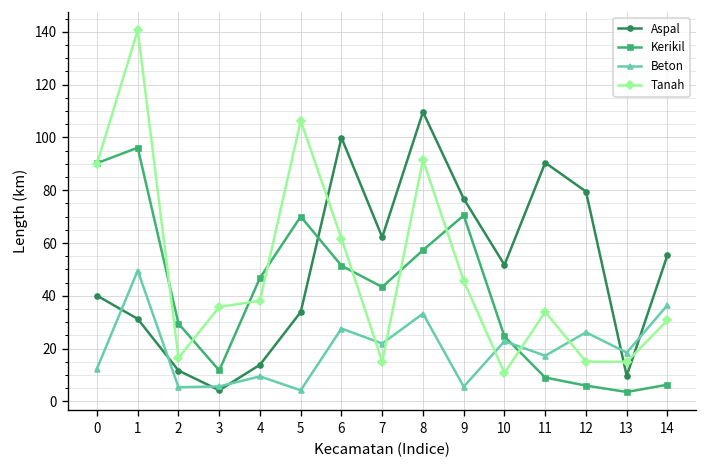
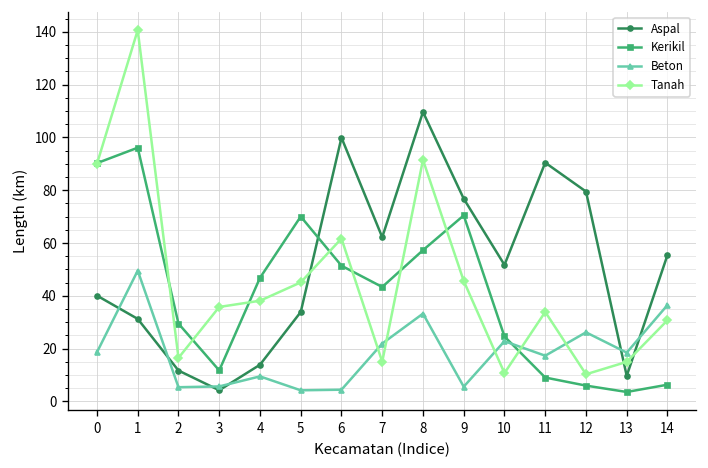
  {
    "Beton": {
-     "0": 12,
+     "0": 19,
      "1": 50,
      "2": 5,
      "3": 6,
      "4": 10,
      "5": 4,
-     "6": 28,
+     "6": 4,
      "7": 22,
      "8": 33,
      "9": 6,
      "10": 23,
      "11": 17,
      "12": 26,
      "13": 19,
      "14": 37
    },
    "Tanah": {
      "1": 141,
      "2": 17,
      "3": 36,
      "4": 38,
-     "5": 106,
+     "5": 45,
      "6": 62,
      "7": 15,
      "8": 91,
      "9": 46,
      "10": 11,
      "11": 34,
-     "12": 15,
+     "12": 10,
      "13": 15,
      "14": 31
    }
  }
